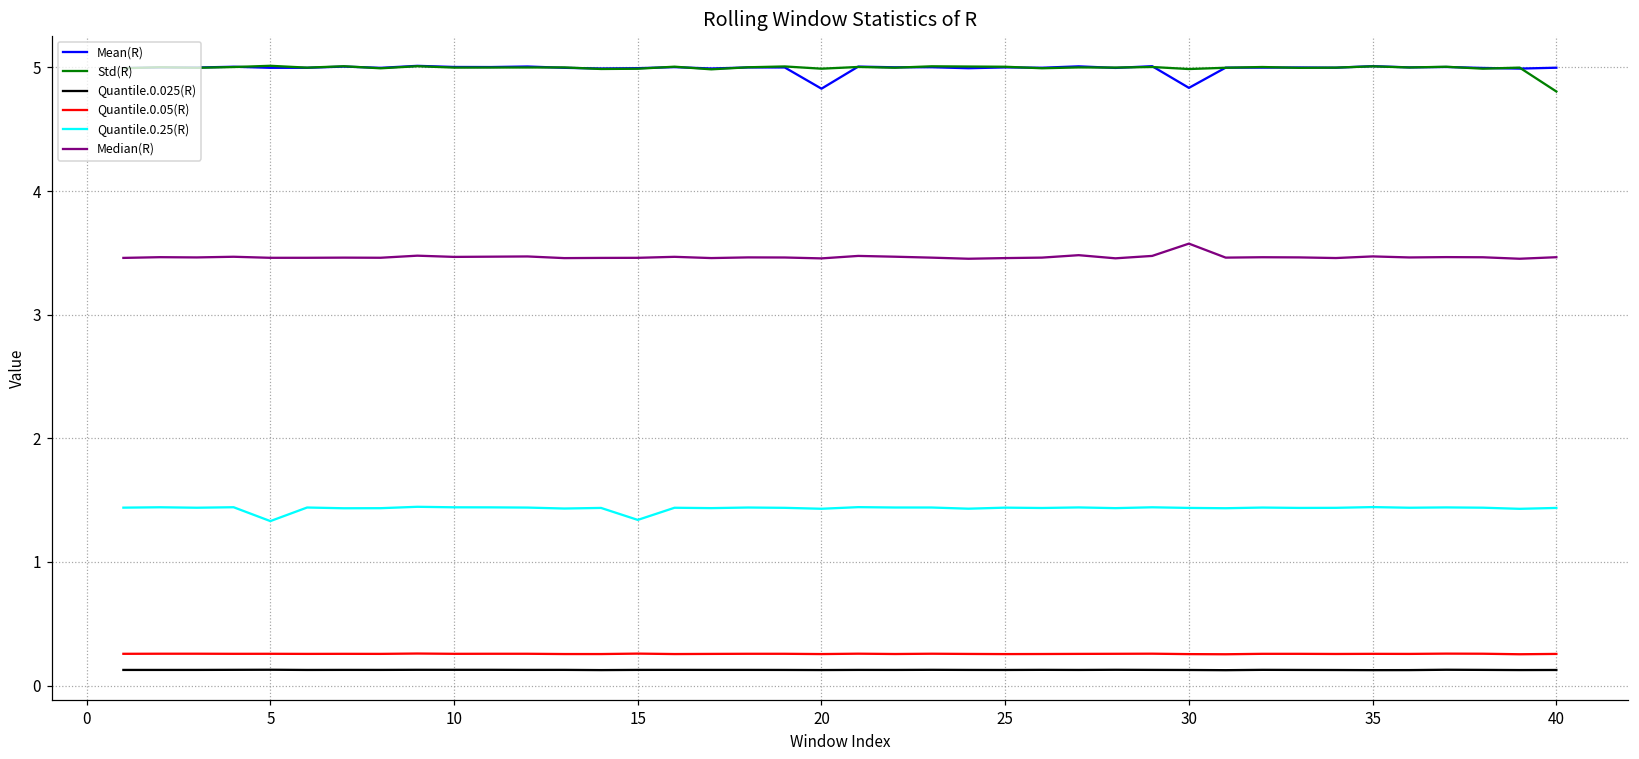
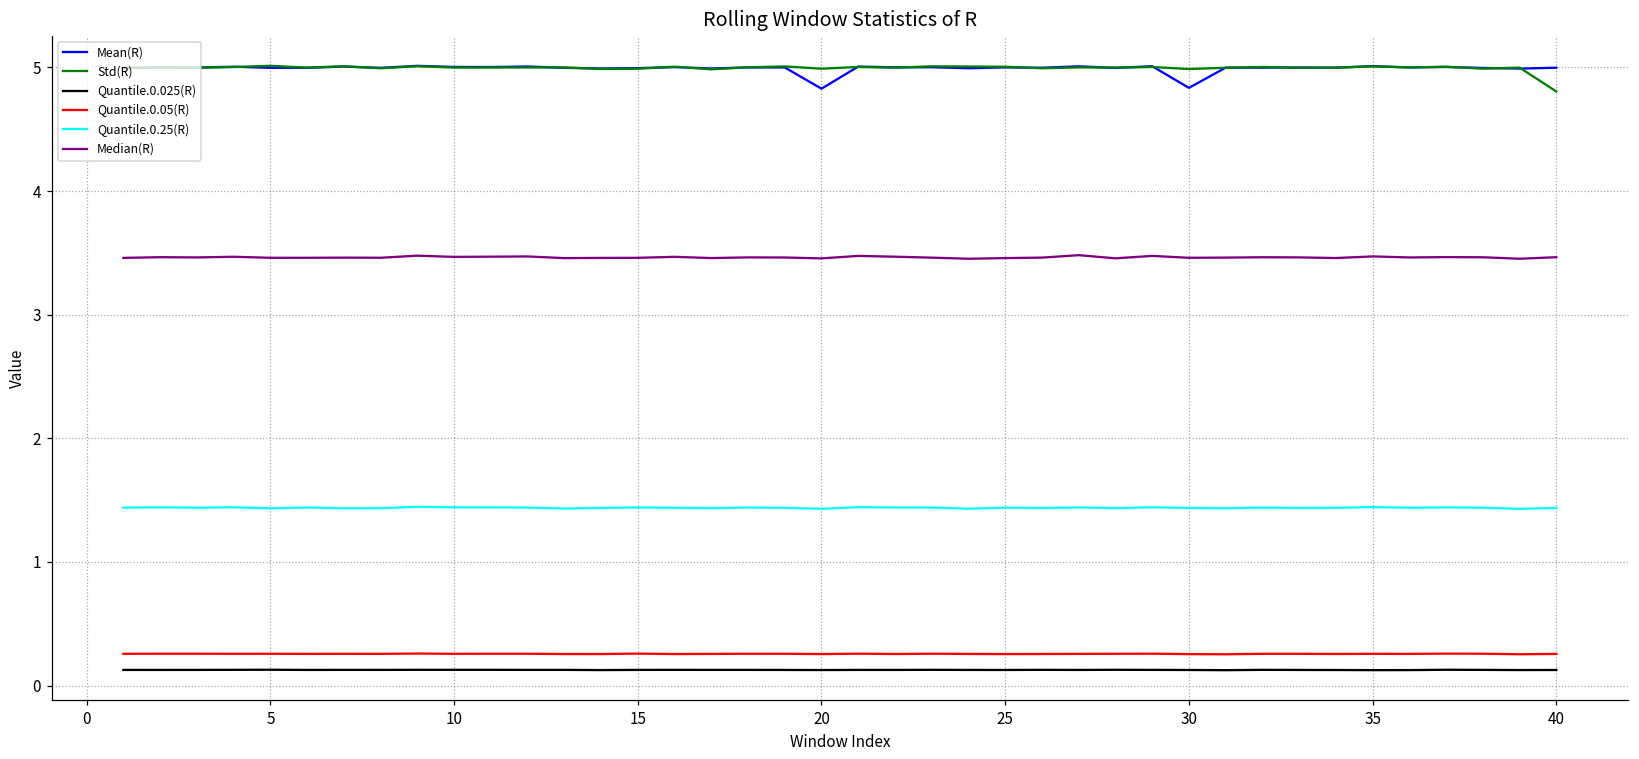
  {
    "Mean(R)": {
      "20": 4.83,
      "30": 4.83,
      "40": 5.00
    },
    "Std(R)": {
      "20": 4.99,
      "30": 4.99,
      "40": 4.80
    },
    "Quantile.0.025(R)": {
      "5": 0.13,
      "10": 0.13,
      "15": 0.13,
      "20": 0.13,
      "25": 0.13,
      "30": 0.13,
      "35": 0.12,
      "40": 0.13
    },
    "Quantile.0.05(R)": {
      "5": 0.26,
      "10": 0.26,
      "15": 0.26,
      "20": 0.25,
      "25": 0.25,
      "30": 0.25,
      "35": 0.26,
      "40": 0.26
    },
    "Quantile.0.25(R)": {
-     "5": 1.33,
+     "5": 1.43,
      "10": 1.44,
-     "15": 1.34,
+     "15": 1.44,
      "20": 1.43,
      "25": 1.44,
      "30": 1.44,
      "35": 1.44,
      "40": 1.44
    },
    "Median(R)": {
      "5": 3.46,
      "10": 3.47,
      "15": 3.46,
      "20": 3.46,
      "25": 3.46,
-     "30": 3.57,
+     "30": 3.46,
      "35": 3.47,
      "40": 3.46
    }
  }
